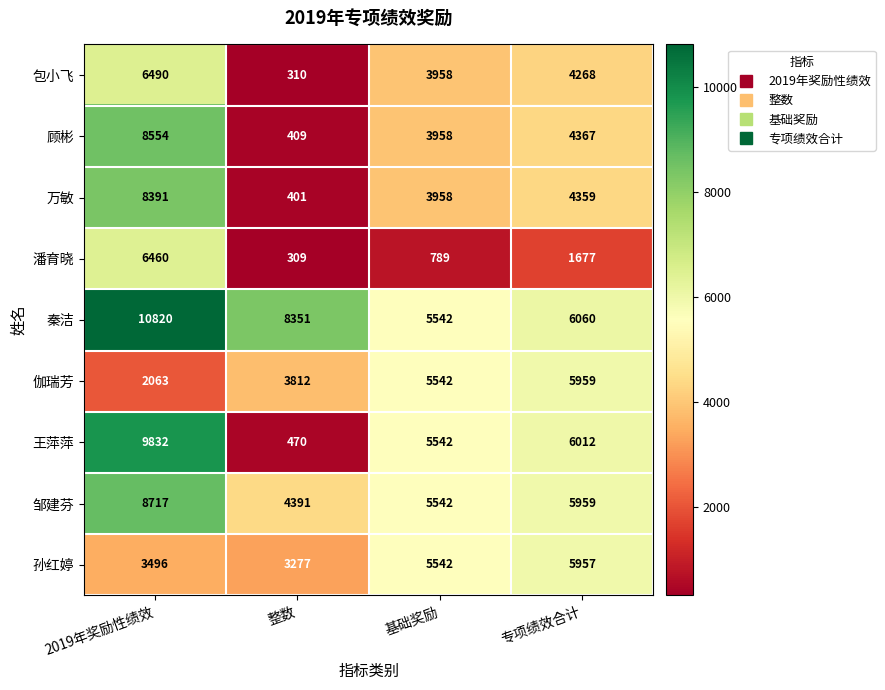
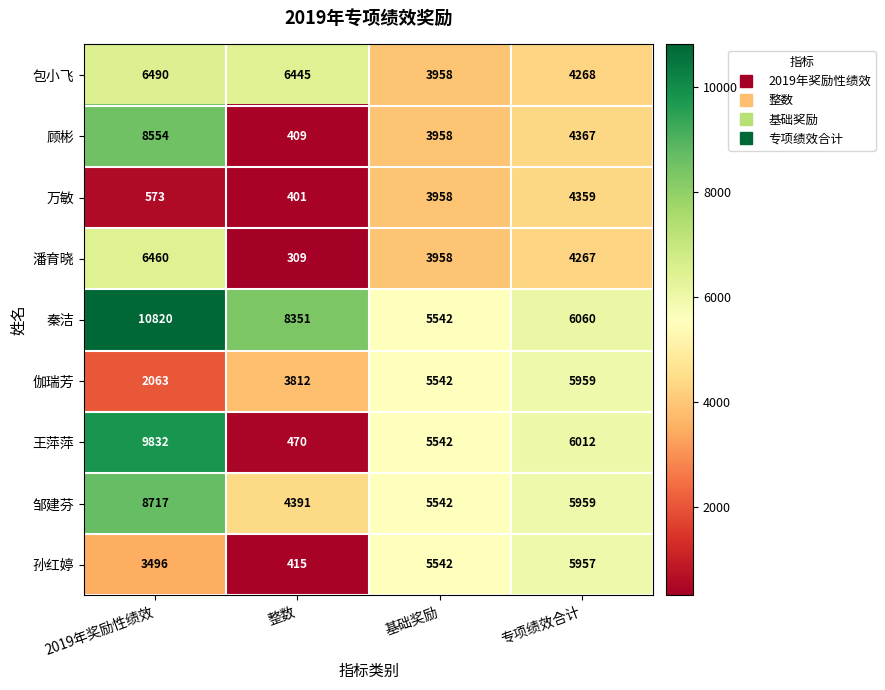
  {
    "包小飞": {
      "2019年奖励性绩效": 6490,
-     "整数": 310,
+     "整数": 6445,
      "基础奖励": 3958,
      "专项绩效合计": 4268
    },
    "顾彬": {
      "2019年奖励性绩效": 8554,
      "整数": 409,
      "基础奖励": 3958,
      "专项绩效合计": 4367
    },
    "万敏": {
-     "2019年奖励性绩效": 8391,
+     "2019年奖励性绩效": 573,
      "整数": 401,
      "基础奖励": 3958,
      "专项绩效合计": 4359
    },
    "潘育晓": {
      "2019年奖励性绩效": 6460,
      "整数": 309,
-     "基础奖励": 789,
-     "专项绩效合计": 1677
+     "基础奖励": 3958,
+     "专项绩效合计": 4267
    },
    "秦洁": {
      "2019年奖励性绩效": 10820,
      "整数": 8351,
      "基础奖励": 5542,
      "专项绩效合计": 6060
    },
    "伽瑞芳": {
      "2019年奖励性绩效": 2063,
      "整数": 3812,
      "基础奖励": 5542,
      "专项绩效合计": 5959
    },
    "王萍萍": {
      "2019年奖励性绩效": 9832,
      "整数": 470,
      "基础奖励": 5542,
      "专项绩效合计": 6012
    },
    "邹建芬": {
      "2019年奖励性绩效": 8717,
      "整数": 4391,
      "基础奖励": 5542,
      "专项绩效合计": 5959
    },
    "孙红婷": {
      "2019年奖励性绩效": 3496,
-     "整数": 3277,
+     "整数": 415,
      "基础奖励": 5542,
      "专项绩效合计": 5957
    }
  }
